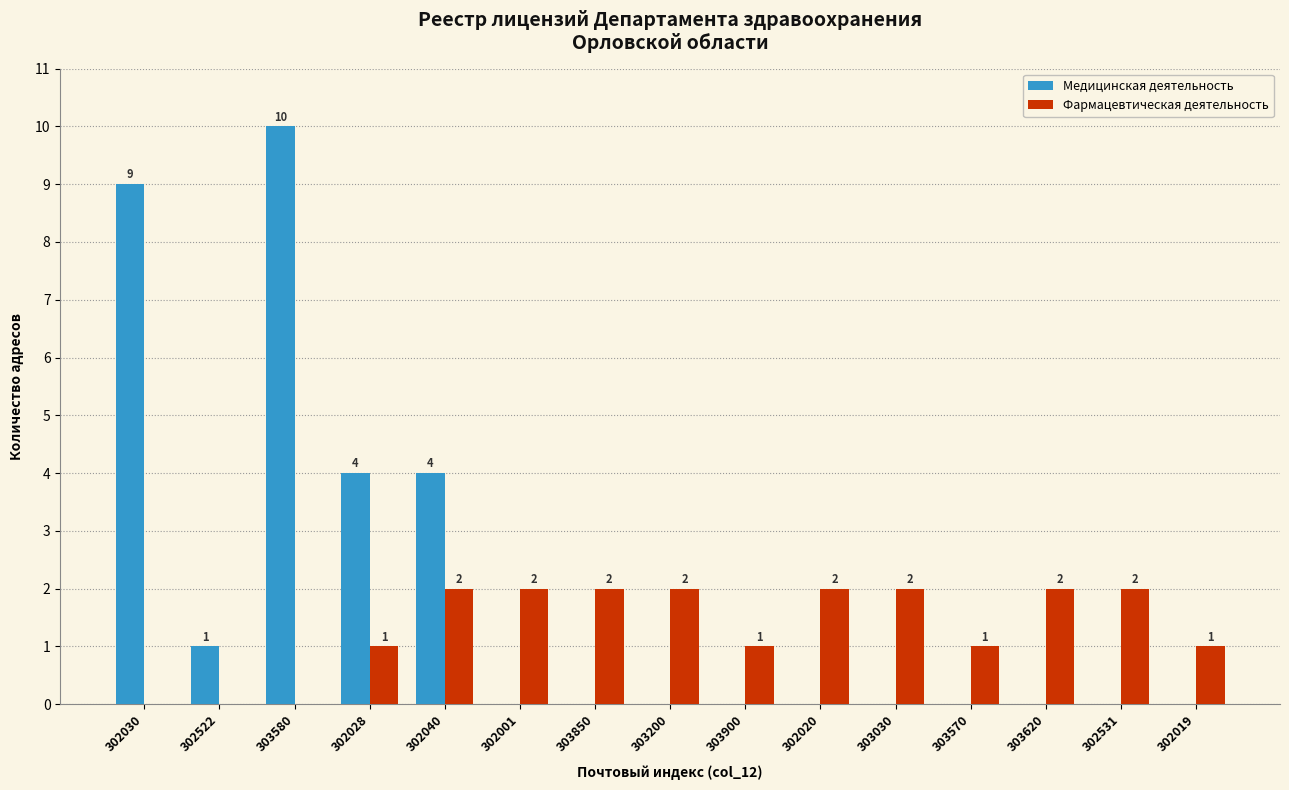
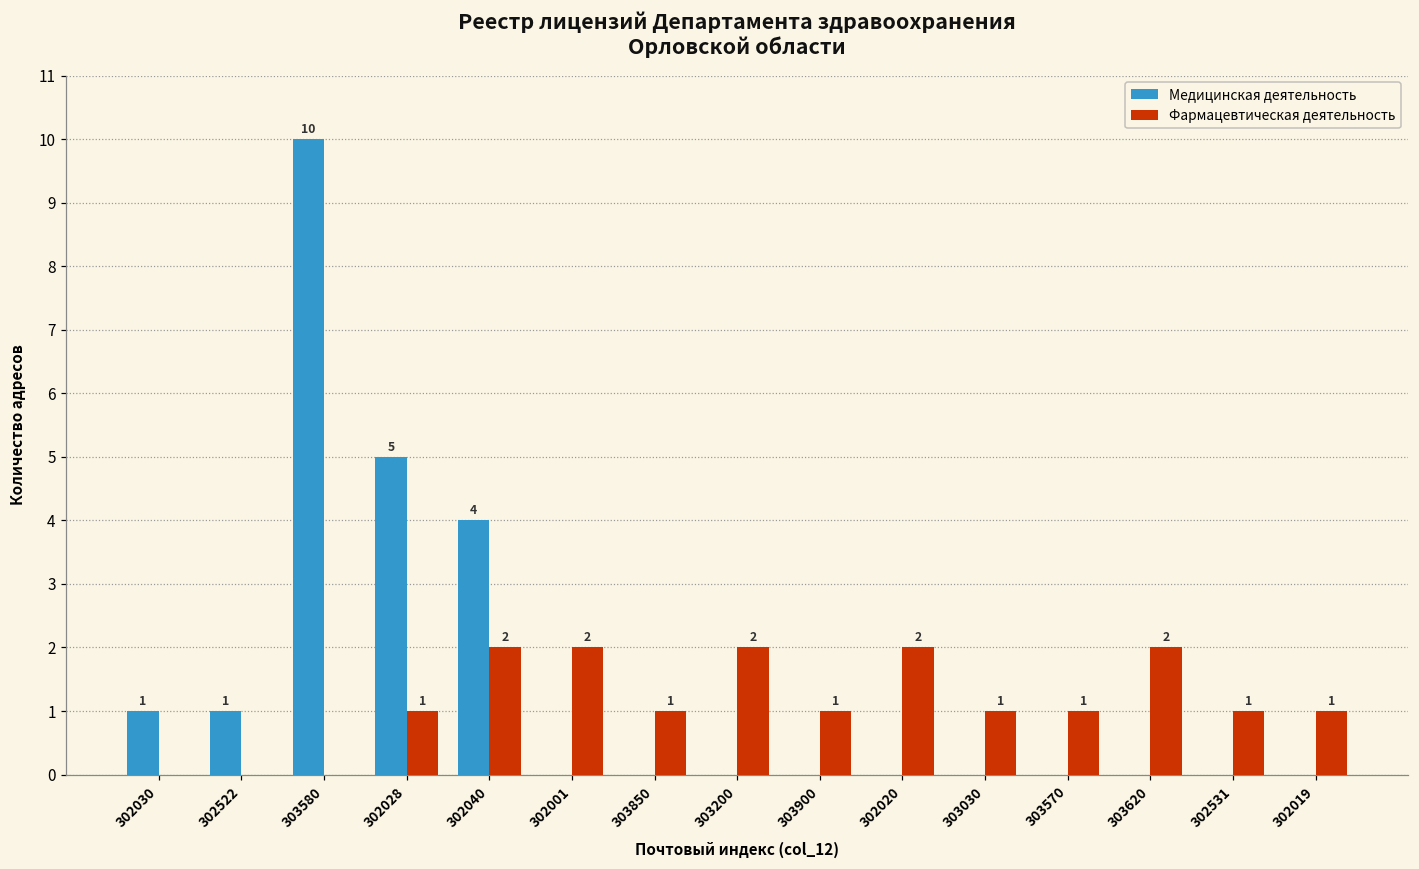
  {
    "Медицинская деятельность": {
-     "302030": 9,
+     "302030": 1,
      "302522": 1,
      "303580": 10,
-     "302028": 4,
+     "302028": 5,
      "302040": 4
    },
    "Фармацевтическая деятельность": {
      "302028": 1,
      "302040": 2,
      "302001": 2,
-     "303850": 2,
+     "303850": 1,
      "303200": 2,
      "303900": 1,
      "302020": 2,
-     "303030": 2,
+     "303030": 1,
      "303570": 1,
      "303620": 2,
-     "302531": 2,
+     "302531": 1,
      "302019": 1
    }
  }
